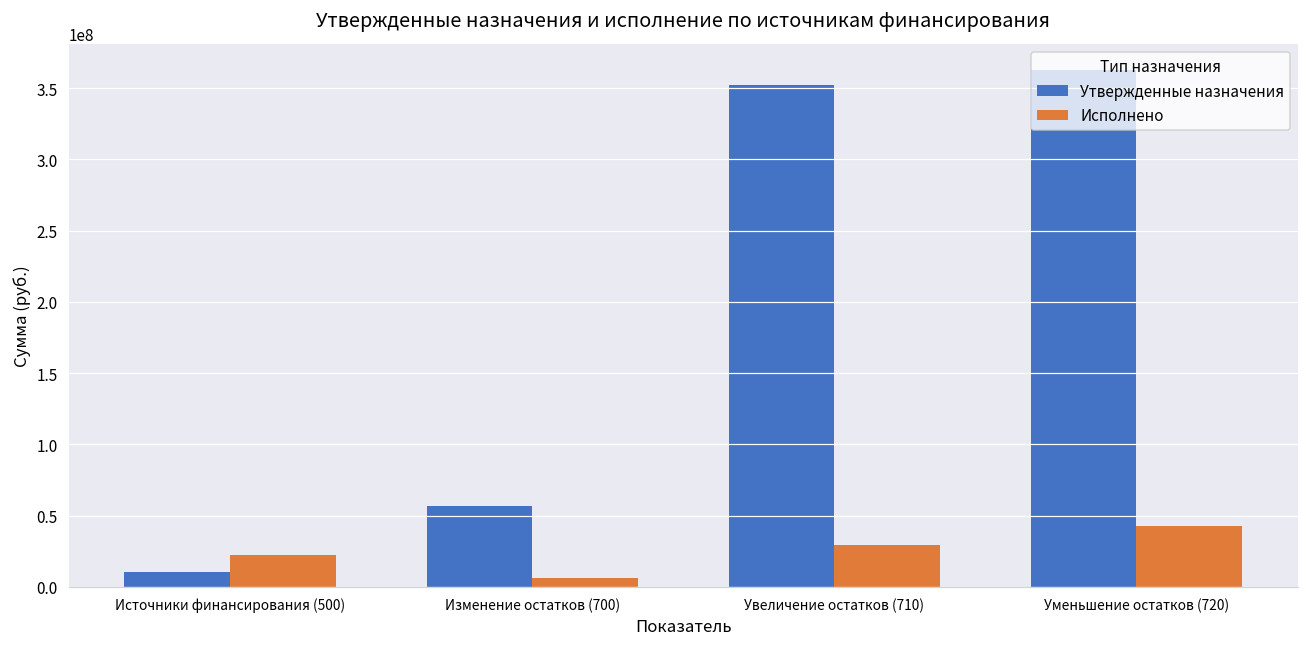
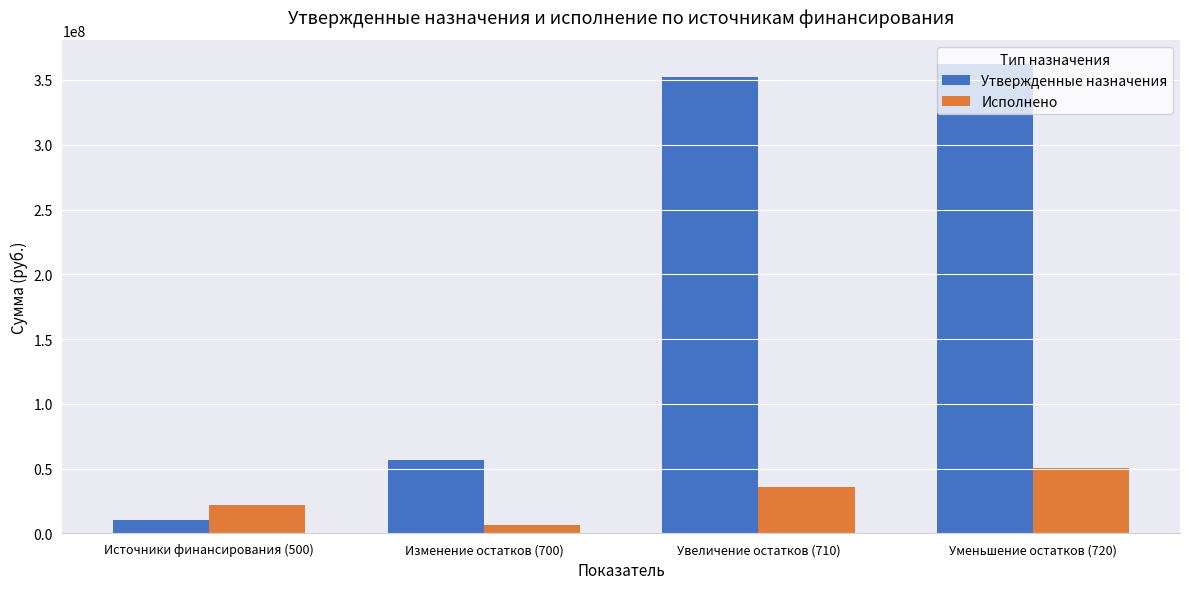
  {
    "Утвержденные назначения": {
      "Источники финансирования (500)": 11000000,
      "Изменение остатков (700)": 57000000,
      "Увеличение остатков (710)": 352000000
    },
    "Исполнено": {
      "Источники финансирования (500)": 22000000,
      "Изменение остатков (700)": 6000000,
-     "Увеличение остатков (710)": 30000000,
-     "Уменьшение остатков (720)": 42000000
+     "Увеличение остатков (710)": 36000000,
+     "Уменьшение остатков (720)": 50000000
    }
  }
